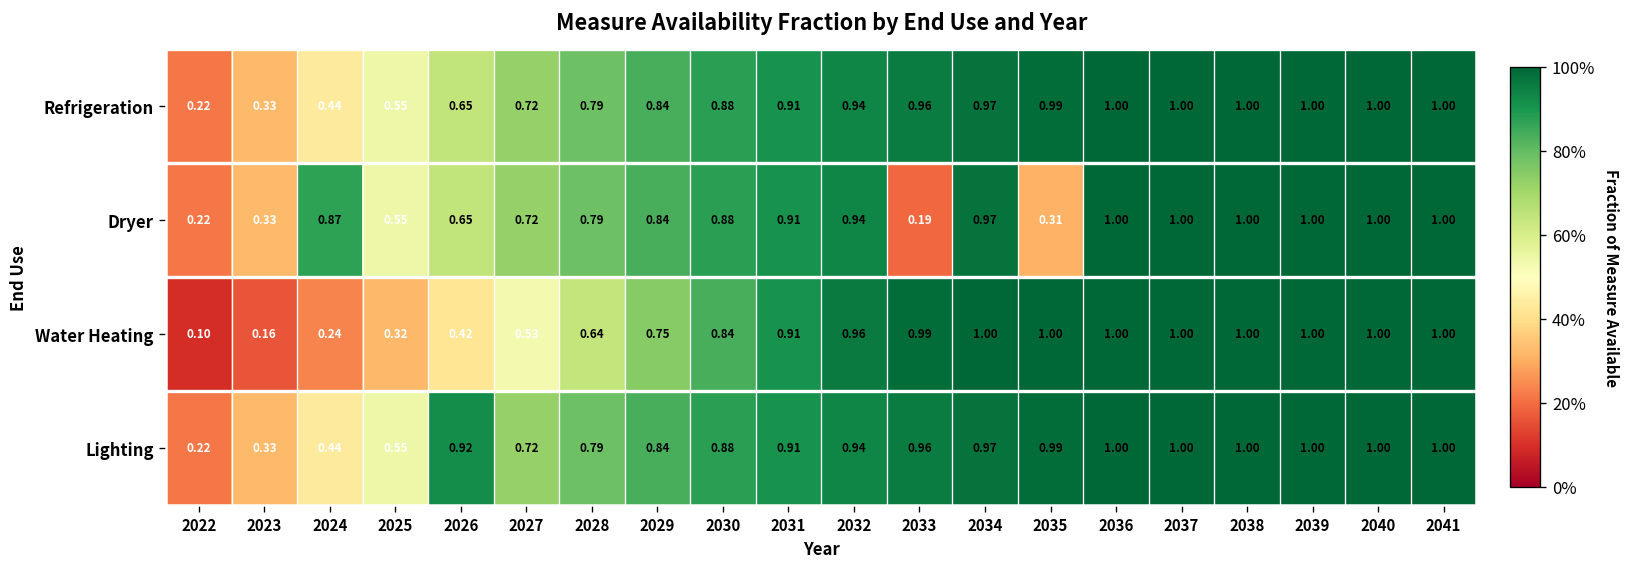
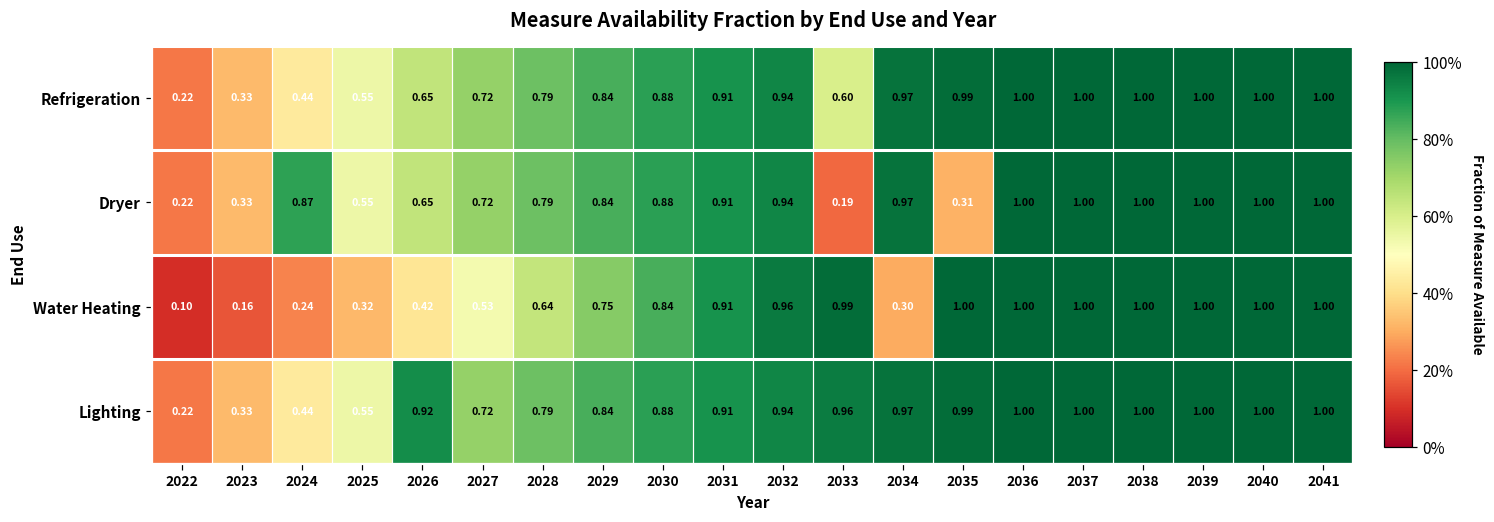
  {
    "Refrigeration": {
      "2022": 0.22,
      "2023": 0.33,
      "2024": 0.44,
      "2025": 0.55,
      "2026": 0.65,
      "2027": 0.72,
      "2028": 0.79,
      "2029": 0.84,
      "2030": 0.88,
      "2031": 0.91,
      "2032": 0.94,
-     "2033": 0.96,
+     "2033": 0.60,
      "2034": 0.97,
      "2035": 0.99,
      "2036": 1.00,
      "2037": 1.00,
      "2038": 1.00,
      "2039": 1.00,
      "2040": 1.00,
      "2041": 1.00
    },
    "Dryer": {
      "2022": 0.22,
      "2023": 0.33,
      "2024": 0.87,
      "2025": 0.55,
      "2026": 0.65,
      "2027": 0.72,
      "2028": 0.79,
      "2029": 0.84,
      "2030": 0.88,
      "2031": 0.91,
      "2032": 0.94,
      "2033": 0.19,
      "2034": 0.97,
      "2035": 0.31,
      "2036": 1.00,
      "2037": 1.00,
      "2038": 1.00,
      "2039": 1.00,
      "2040": 1.00,
      "2041": 1.00
    },
    "Water Heating": {
      "2022": 0.10,
      "2023": 0.16,
      "2024": 0.24,
      "2025": 0.32,
      "2026": 0.42,
      "2027": 0.53,
      "2028": 0.64,
      "2029": 0.75,
      "2030": 0.84,
      "2031": 0.91,
      "2032": 0.96,
      "2033": 0.99,
-     "2034": 1.00,
+     "2034": 0.30,
      "2035": 1.00,
      "2036": 1.00,
      "2037": 1.00,
      "2038": 1.00,
      "2039": 1.00,
      "2040": 1.00,
      "2041": 1.00
    },
    "Lighting": {
      "2022": 0.22,
      "2023": 0.33,
      "2024": 0.44,
      "2025": 0.55,
      "2026": 0.92,
      "2027": 0.72,
      "2028": 0.79,
      "2029": 0.84,
      "2030": 0.88,
      "2031": 0.91,
      "2032": 0.94,
      "2033": 0.96,
      "2034": 0.97,
      "2035": 0.99,
      "2036": 1.00,
      "2037": 1.00,
      "2038": 1.00,
      "2039": 1.00,
      "2040": 1.00,
      "2041": 1.00
    }
  }
